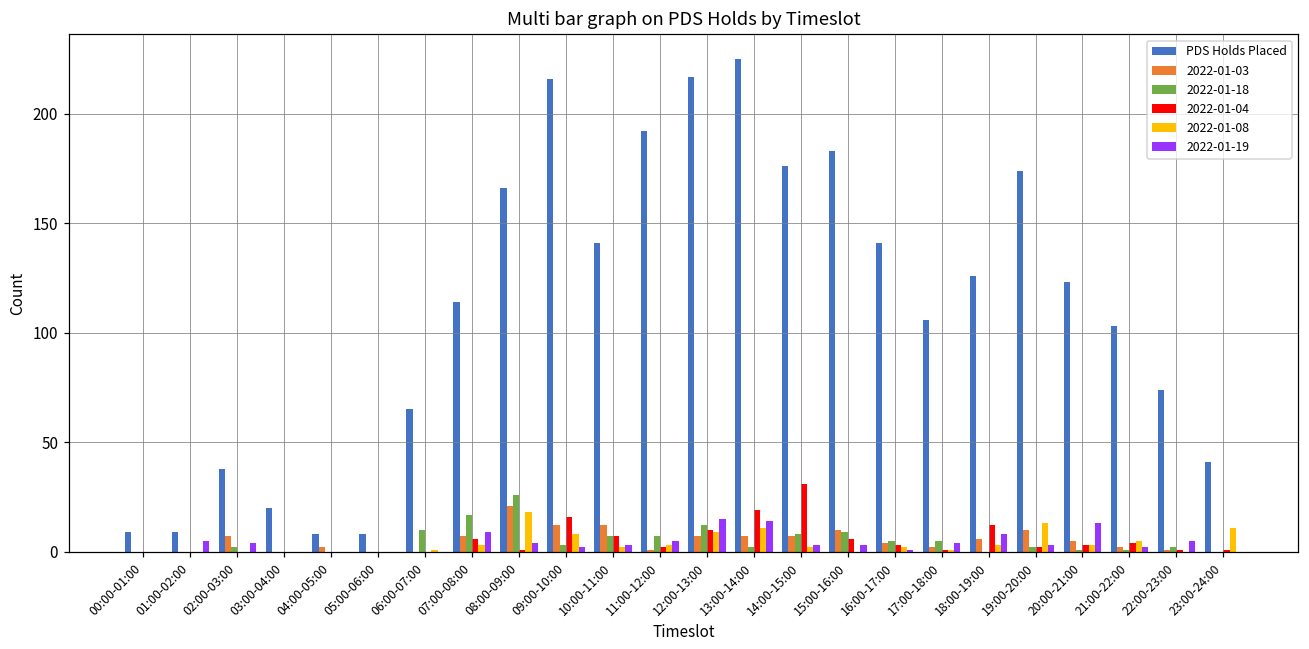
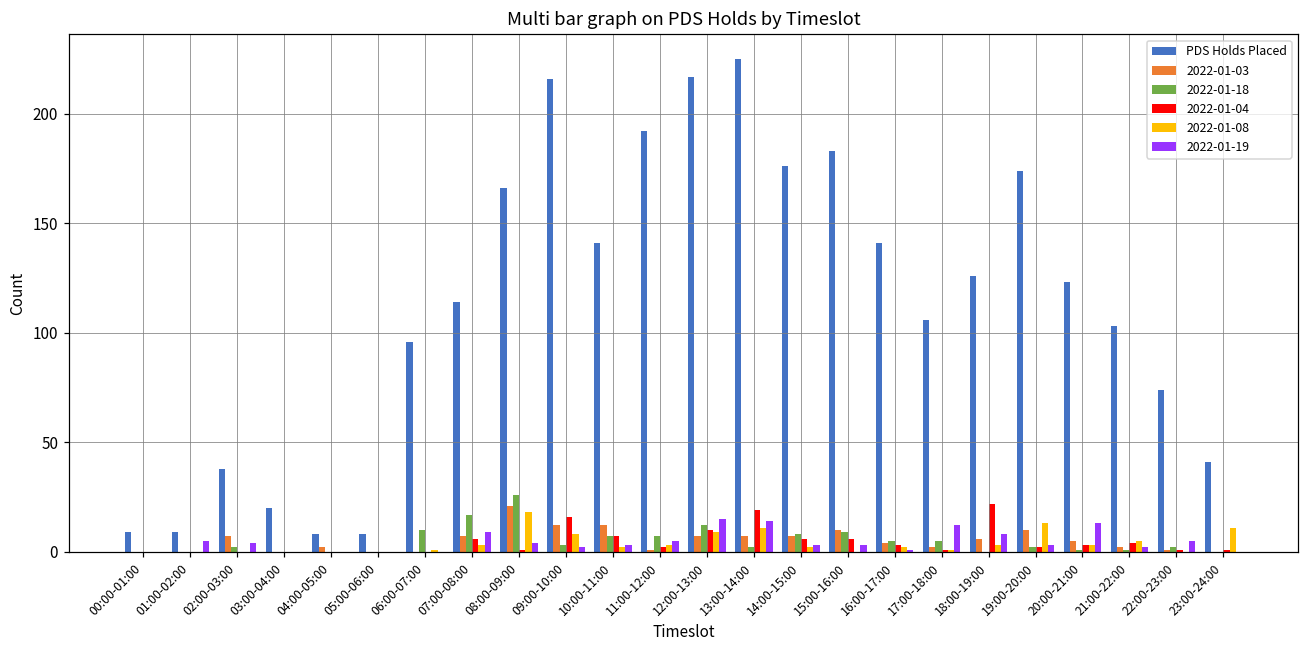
  {
    "PDS Holds Placed": {
      "00:00-01:00": 9,
      "01:00-02:00": 9,
      "02:00-03:00": 38,
      "03:00-04:00": 20,
      "04:00-05:00": 8,
      "05:00-06:00": 8,
-     "06:00-07:00": 65,
+     "06:00-07:00": 96,
      "07:00-08:00": 114,
      "08:00-09:00": 166,
      "09:00-10:00": 216,
      "10:00-11:00": 141,
      "11:00-12:00": 192,
      "12:00-13:00": 217,
      "13:00-14:00": 225,
      "14:00-15:00": 176,
      "15:00-16:00": 183,
      "16:00-17:00": 141,
      "17:00-18:00": 106,
      "18:00-19:00": 126,
      "19:00-20:00": 174,
      "20:00-21:00": 123,
      "21:00-22:00": 103,
      "22:00-23:00": 74,
      "23:00-24:00": 41
    },
    "2022-01-03": {
      "00:00-01:00": 0,
      "01:00-02:00": 0,
      "02:00-03:00": 7,
      "03:00-04:00": 0,
      "04:00-05:00": 2,
      "05:00-06:00": 0,
      "06:00-07:00": 0,
      "07:00-08:00": 7,
      "08:00-09:00": 21,
      "09:00-10:00": 12,
      "10:00-11:00": 12,
      "12:00-13:00": 7,
      "13:00-14:00": 7,
      "14:00-15:00": 7,
      "15:00-16:00": 10,
      "16:00-17:00": 4,
      "17:00-18:00": 2,
      "18:00-19:00": 6,
      "19:00-20:00": 10,
      "20:00-21:00": 5,
      "21:00-22:00": 2,
      "23:00-24:00": 0
    },
    "2022-01-18": {
      "00:00-01:00": 0,
      "01:00-02:00": 0,
      "02:00-03:00": 2,
      "03:00-04:00": 0,
      "04:00-05:00": 0,
      "05:00-06:00": 0,
      "06:00-07:00": 10,
      "07:00-08:00": 17,
      "08:00-09:00": 26,
      "09:00-10:00": 3,
      "10:00-11:00": 7,
      "11:00-12:00": 7,
      "12:00-13:00": 12,
      "13:00-14:00": 2,
      "14:00-15:00": 8,
      "15:00-16:00": 9,
      "16:00-17:00": 5,
      "17:00-18:00": 5,
      "18:00-19:00": 0,
      "19:00-20:00": 2,
      "22:00-23:00": 2,
      "23:00-24:00": 0
    },
    "2022-01-04": {
      "00:00-01:00": 0,
      "01:00-02:00": 0,
      "02:00-03:00": 0,
      "03:00-04:00": 0,
      "04:00-05:00": 0,
      "05:00-06:00": 0,
      "06:00-07:00": 0,
      "07:00-08:00": 6,
      "09:00-10:00": 16,
      "10:00-11:00": 7,
      "11:00-12:00": 2,
      "12:00-13:00": 10,
      "13:00-14:00": 19,
-     "14:00-15:00": 31,
+     "14:00-15:00": 6,
      "15:00-16:00": 6,
      "16:00-17:00": 3,
-     "18:00-19:00": 12,
+     "18:00-19:00": 22,
      "19:00-20:00": 2,
      "20:00-21:00": 3,
      "21:00-22:00": 4
    },
    "2022-01-08": {
      "00:00-01:00": 0,
      "01:00-02:00": 0,
      "02:00-03:00": 0,
      "03:00-04:00": 0,
      "04:00-05:00": 0,
      "05:00-06:00": 0,
      "07:00-08:00": 3,
      "08:00-09:00": 18,
      "09:00-10:00": 8,
      "10:00-11:00": 2,
      "11:00-12:00": 3,
      "12:00-13:00": 9,
      "13:00-14:00": 11,
      "14:00-15:00": 2,
      "15:00-16:00": 0,
      "16:00-17:00": 2,
      "18:00-19:00": 3,
      "19:00-20:00": 13,
      "20:00-21:00": 3,
      "21:00-22:00": 5,
      "22:00-23:00": 0,
      "23:00-24:00": 11
    },
    "2022-01-19": {
      "00:00-01:00": 0,
      "01:00-02:00": 5,
      "02:00-03:00": 4,
      "03:00-04:00": 0,
      "04:00-05:00": 0,
      "05:00-06:00": 0,
      "06:00-07:00": 0,
      "07:00-08:00": 9,
      "08:00-09:00": 4,
      "09:00-10:00": 2,
      "10:00-11:00": 3,
      "11:00-12:00": 5,
      "12:00-13:00": 15,
      "13:00-14:00": 14,
      "14:00-15:00": 3,
      "15:00-16:00": 3,
-     "17:00-18:00": 4,
+     "17:00-18:00": 12,
      "18:00-19:00": 8,
      "19:00-20:00": 3,
      "20:00-21:00": 13,
      "21:00-22:00": 2,
      "22:00-23:00": 5,
      "23:00-24:00": 0
    }
  }
